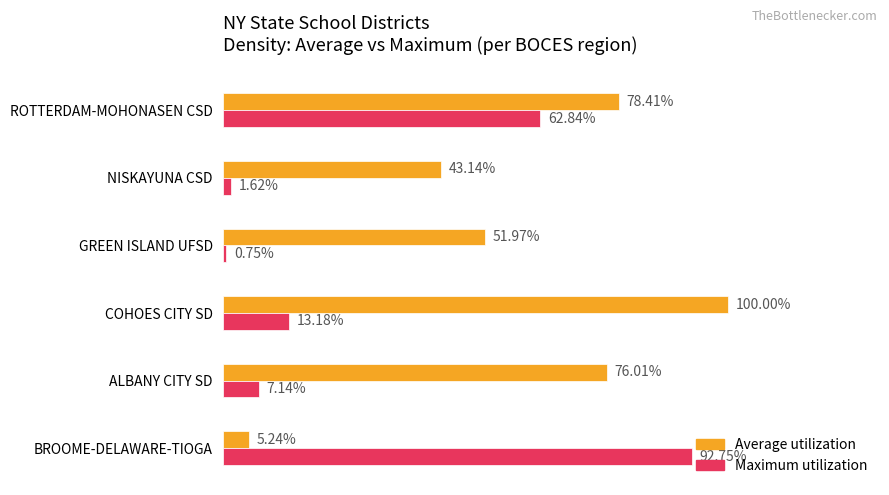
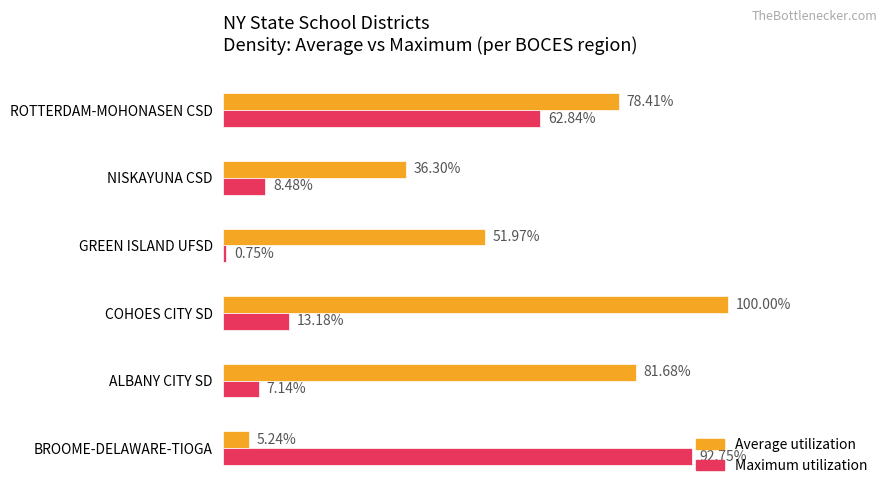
  {
    "Average utilization": {
      "ROTTERDAM-MOHONASEN CSD": "78.41%",
-     "NISKAYUNA CSD": "43.14%",
+     "NISKAYUNA CSD": "36.30%",
      "GREEN ISLAND UFSD": "51.97%",
      "COHOES CITY SD": "100.00%",
-     "ALBANY CITY SD": "76.01%",
+     "ALBANY CITY SD": "81.68%",
      "BROOME-DELAWARE-TIOGA": "5.24%"
    },
    "Maximum utilization": {
      "ROTTERDAM-MOHONASEN CSD": "62.84%",
-     "NISKAYUNA CSD": "1.62%",
+     "NISKAYUNA CSD": "8.48%",
      "GREEN ISLAND UFSD": "0.75%",
      "COHOES CITY SD": "13.18%",
      "ALBANY CITY SD": "7.14%",
      "BROOME-DELAWARE-TIOGA": "92.75%"
    }
  }
